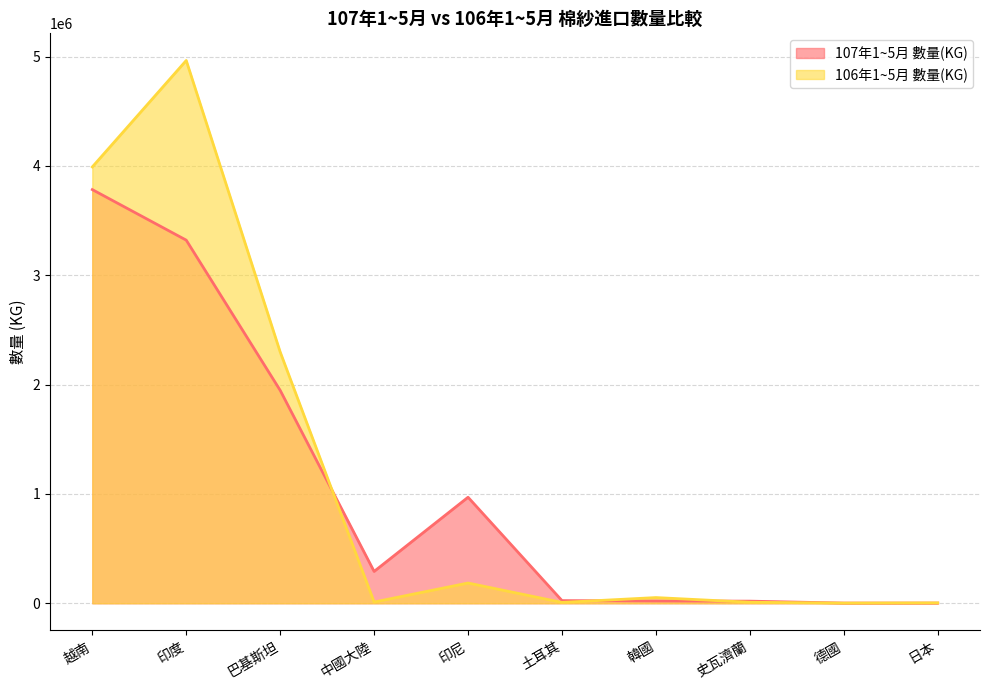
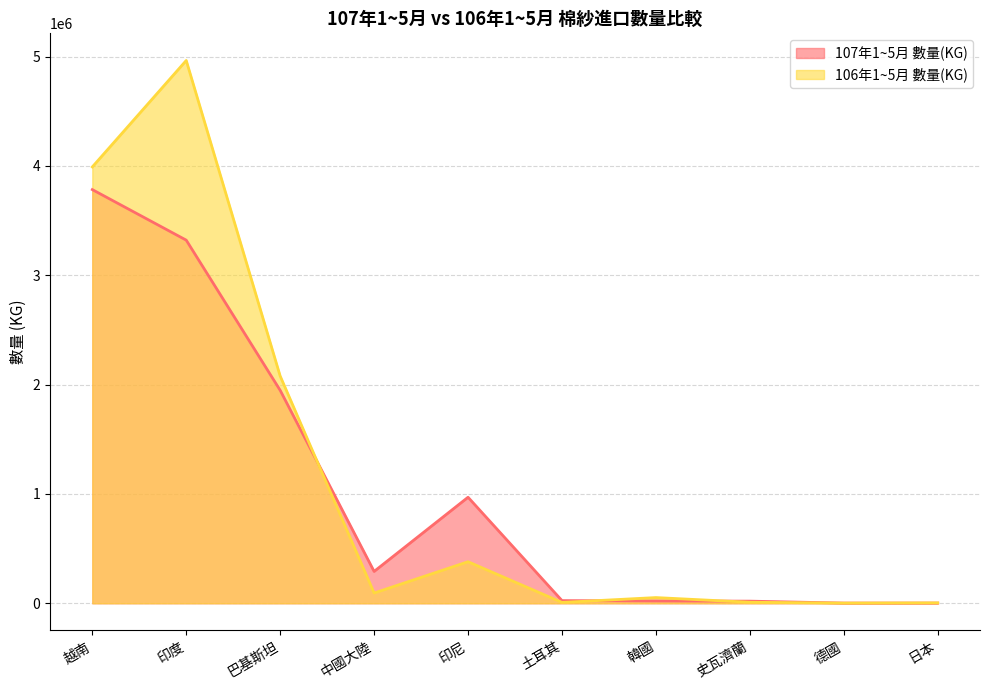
  {
    "107年1~5月 數量(KG)": {
      "越南": 3780000,
      "印度": 3320000,
      "巴基斯坦": 1950000,
      "中國大陸": 290000,
      "印尼": 970000,
      "韓國": 20000
    },
    "106年1~5月 數量(KG)": {
      "越南": 3990000,
      "印度": 4960000,
-     "巴基斯坦": 2300000,
-     "中國大陸": 10000,
-     "印尼": 190000,
+     "巴基斯坦": 2080000,
+     "中國大陸": 90000,
+     "印尼": 380000,
      "韓國": 50000
    }
  }
